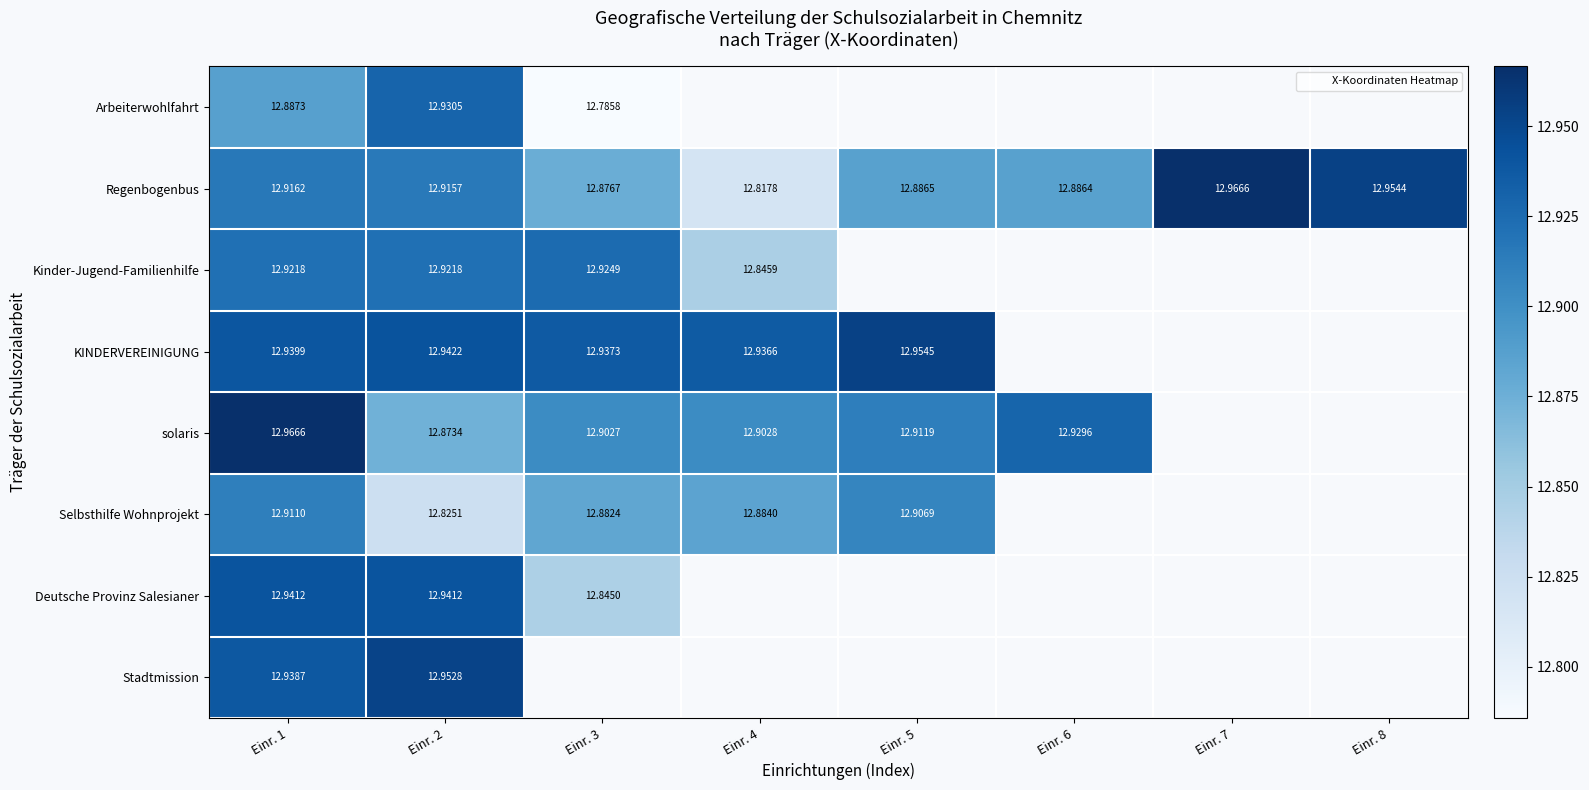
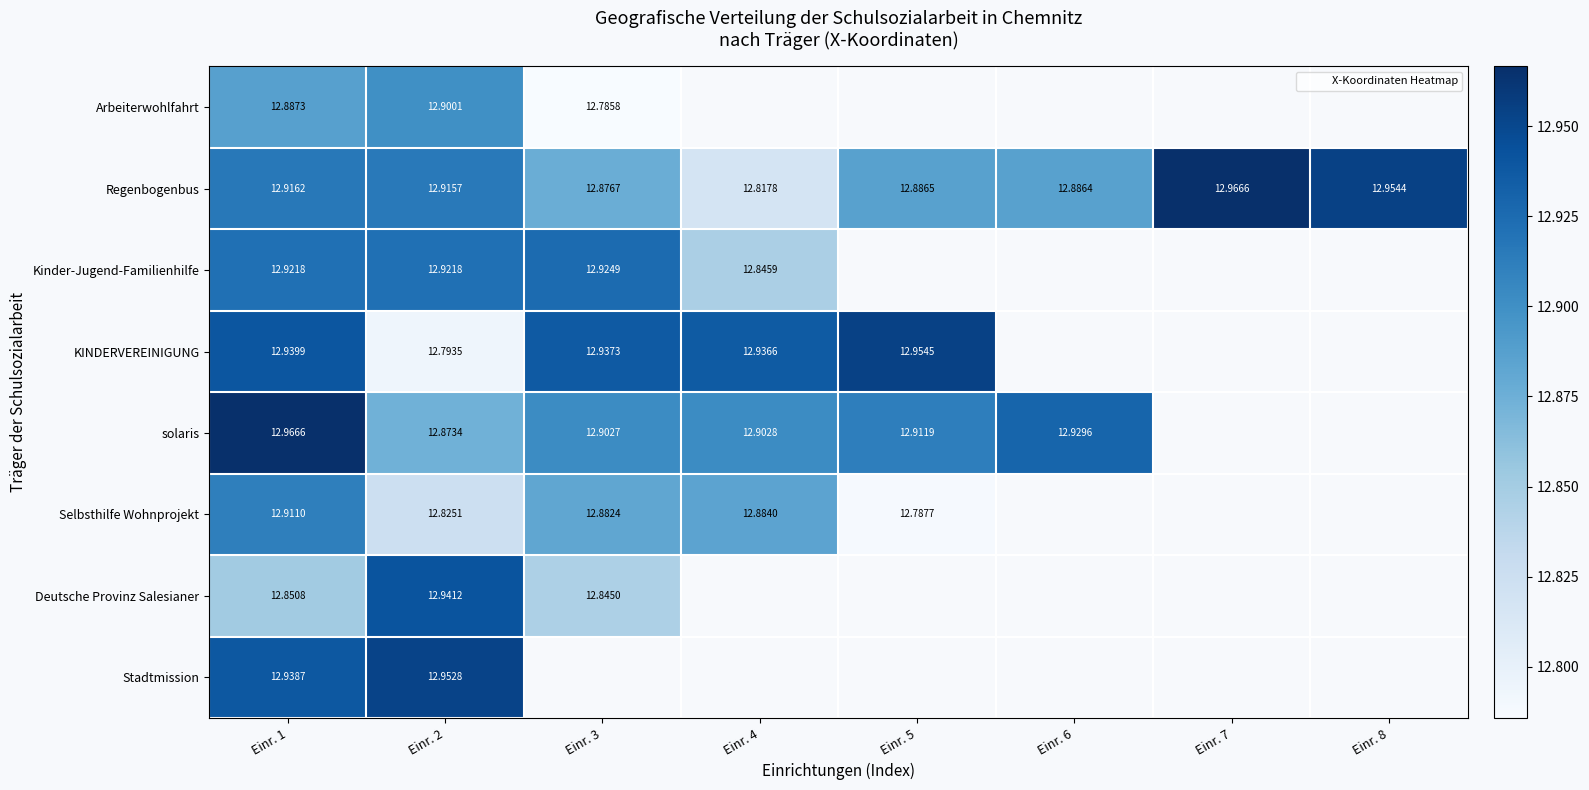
  {
    "Arbeiterwohlfahrt": {
      "Einr. 1": 12.8873,
-     "Einr. 2": 12.9305,
+     "Einr. 2": 12.9001,
      "Einr. 3": 12.7858
    },
    "Regenbogenbus": {
      "Einr. 1": 12.9162,
      "Einr. 2": 12.9157,
      "Einr. 3": 12.8767,
      "Einr. 4": 12.8178,
      "Einr. 5": 12.8865,
      "Einr. 6": 12.8864,
      "Einr. 7": 12.9666,
      "Einr. 8": 12.9544
    },
    "Kinder-Jugend-Familienhilfe": {
      "Einr. 1": 12.9218,
      "Einr. 2": 12.9218,
      "Einr. 3": 12.9249,
      "Einr. 4": 12.8459
    },
    "KINDERVEREINIGUNG": {
      "Einr. 1": 12.9399,
-     "Einr. 2": 12.9422,
+     "Einr. 2": 12.7935,
      "Einr. 3": 12.9373,
      "Einr. 4": 12.9366,
      "Einr. 5": 12.9545
    },
    "solaris": {
      "Einr. 1": 12.9666,
      "Einr. 2": 12.8734,
      "Einr. 3": 12.9027,
      "Einr. 4": 12.9028,
      "Einr. 5": 12.9119,
      "Einr. 6": 12.9296
    },
    "Selbsthilfe Wohnprojekt": {
      "Einr. 1": 12.9110,
      "Einr. 2": 12.8251,
      "Einr. 3": 12.8824,
      "Einr. 4": 12.8840,
-     "Einr. 5": 12.9069
+     "Einr. 5": 12.7877
    },
    "Deutsche Provinz Salesianer": {
-     "Einr. 1": 12.9412,
+     "Einr. 1": 12.8508,
      "Einr. 2": 12.9412,
      "Einr. 3": 12.8450
    },
    "Stadtmission": {
      "Einr. 1": 12.9387,
      "Einr. 2": 12.9528
    }
  }
